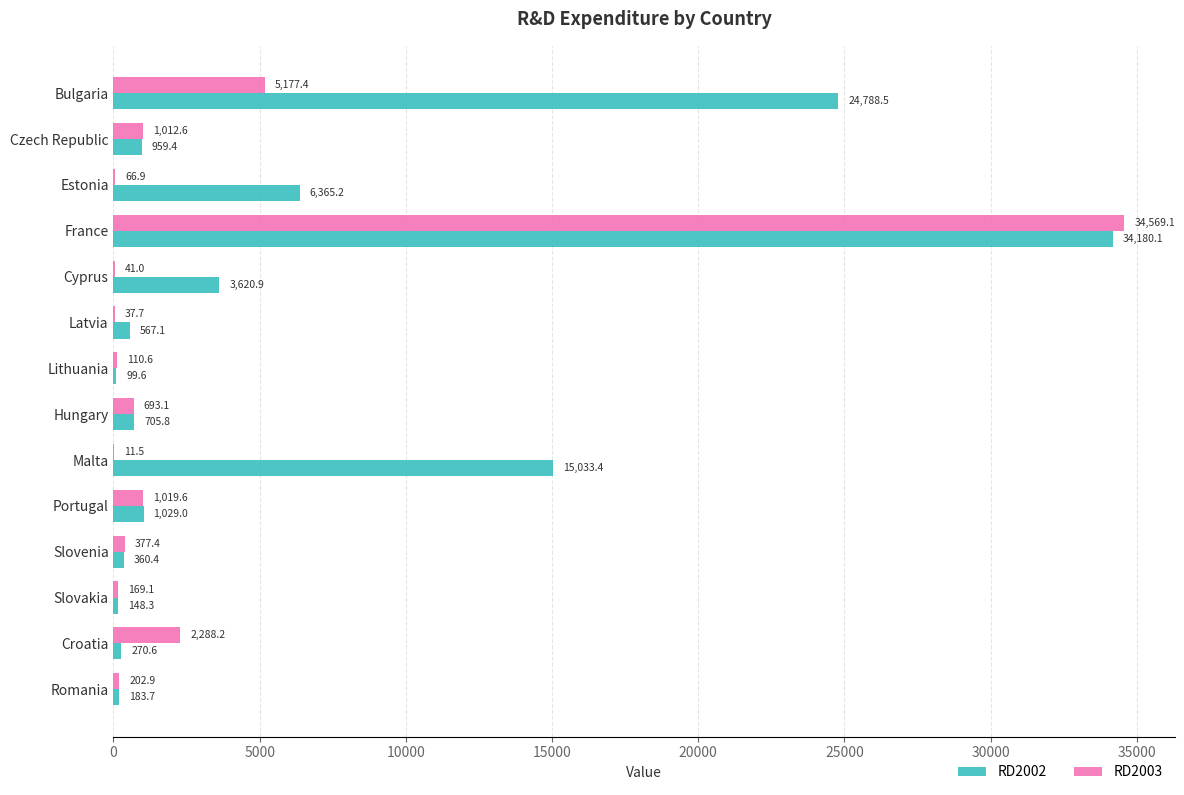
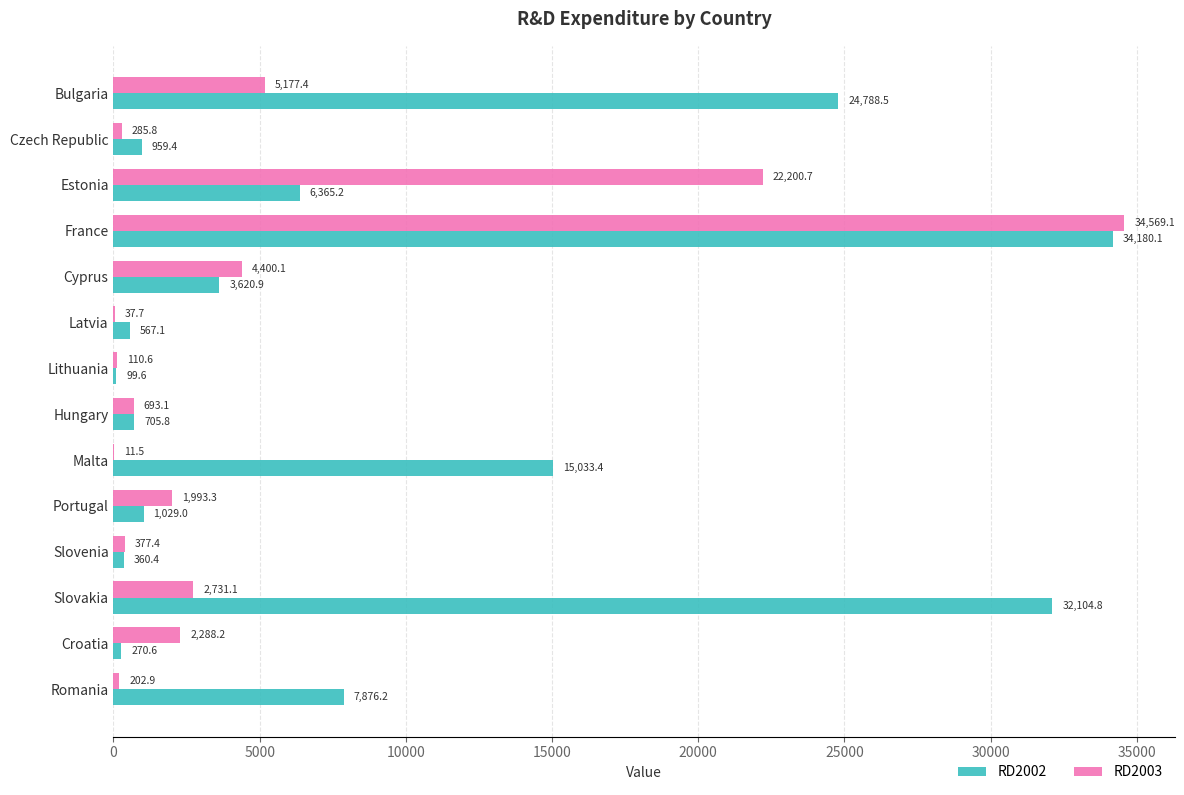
  {
    "RD2002": {
      "Bulgaria": "24,788.5",
      "Czech Republic": "959.4",
      "Estonia": "6,365.2",
      "France": "34,180.1",
      "Cyprus": "3,620.9",
      "Latvia": "567.1",
      "Lithuania": "99.6",
      "Hungary": "705.8",
      "Malta": "15,033.4",
      "Portugal": "1,029.0",
      "Slovenia": "360.4",
-     "Slovakia": "148.3",
+     "Slovakia": "32,104.8",
      "Croatia": "270.6",
-     "Romania": "183.7"
+     "Romania": "7,876.2"
    },
    "RD2003": {
      "Bulgaria": "5,177.4",
-     "Czech Republic": "1,012.6",
-     "Estonia": "66.9",
+     "Czech Republic": "285.8",
+     "Estonia": "22,200.7",
      "France": "34,569.1",
-     "Cyprus": "41.0",
+     "Cyprus": "4,400.1",
      "Latvia": "37.7",
      "Lithuania": "110.6",
      "Hungary": "693.1",
      "Malta": "11.5",
-     "Portugal": "1,019.6",
+     "Portugal": "1,993.3",
      "Slovenia": "377.4",
-     "Slovakia": "169.1",
+     "Slovakia": "2,731.1",
      "Croatia": "2,288.2",
      "Romania": "202.9"
    }
  }
